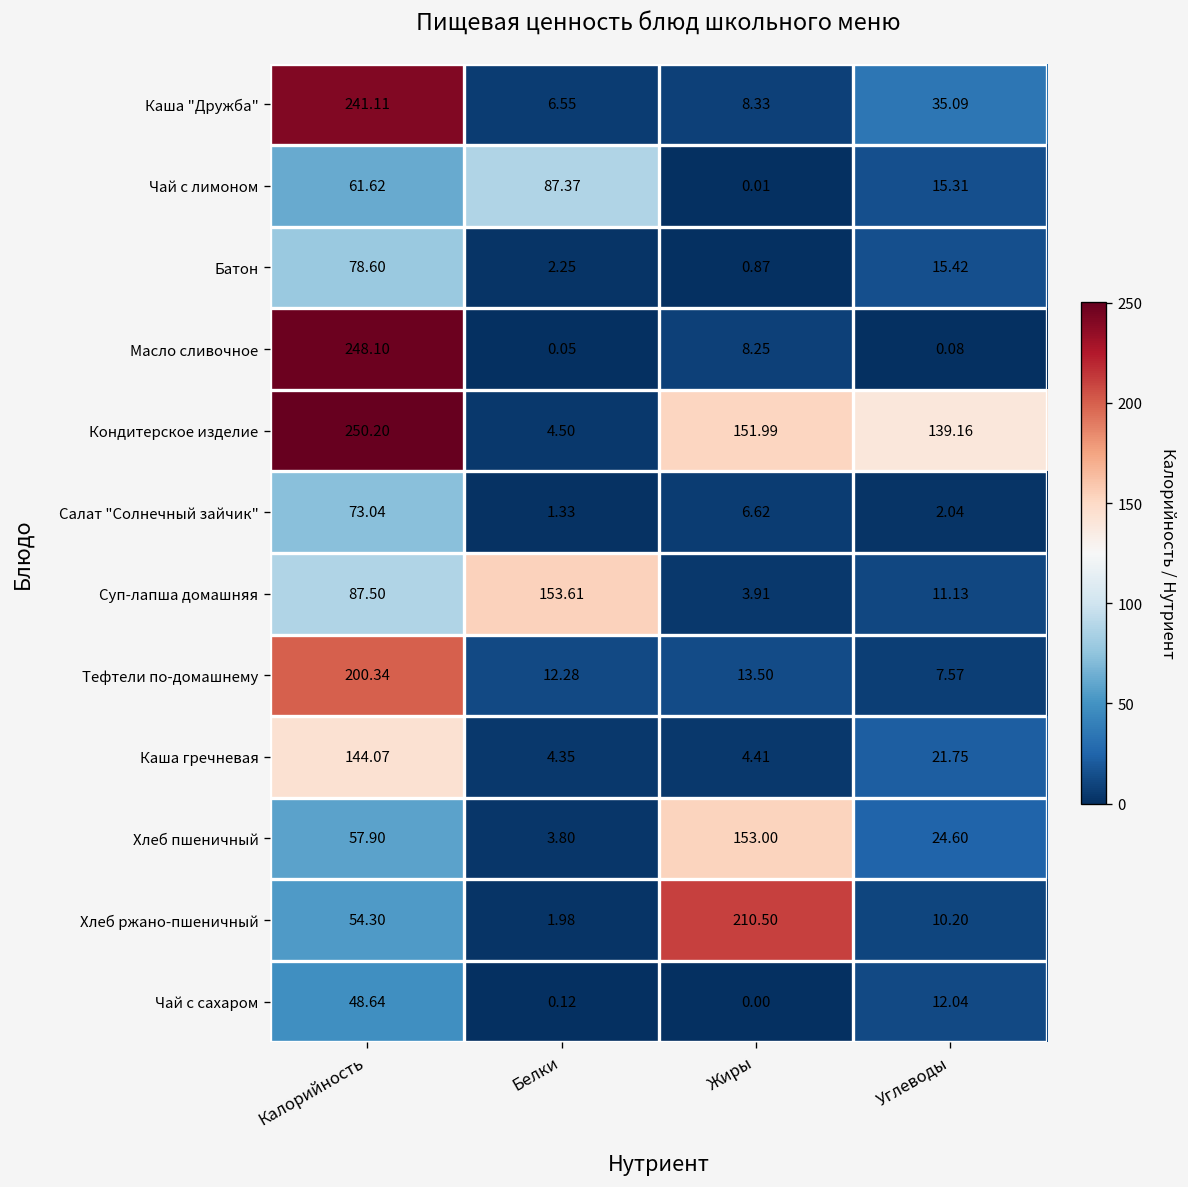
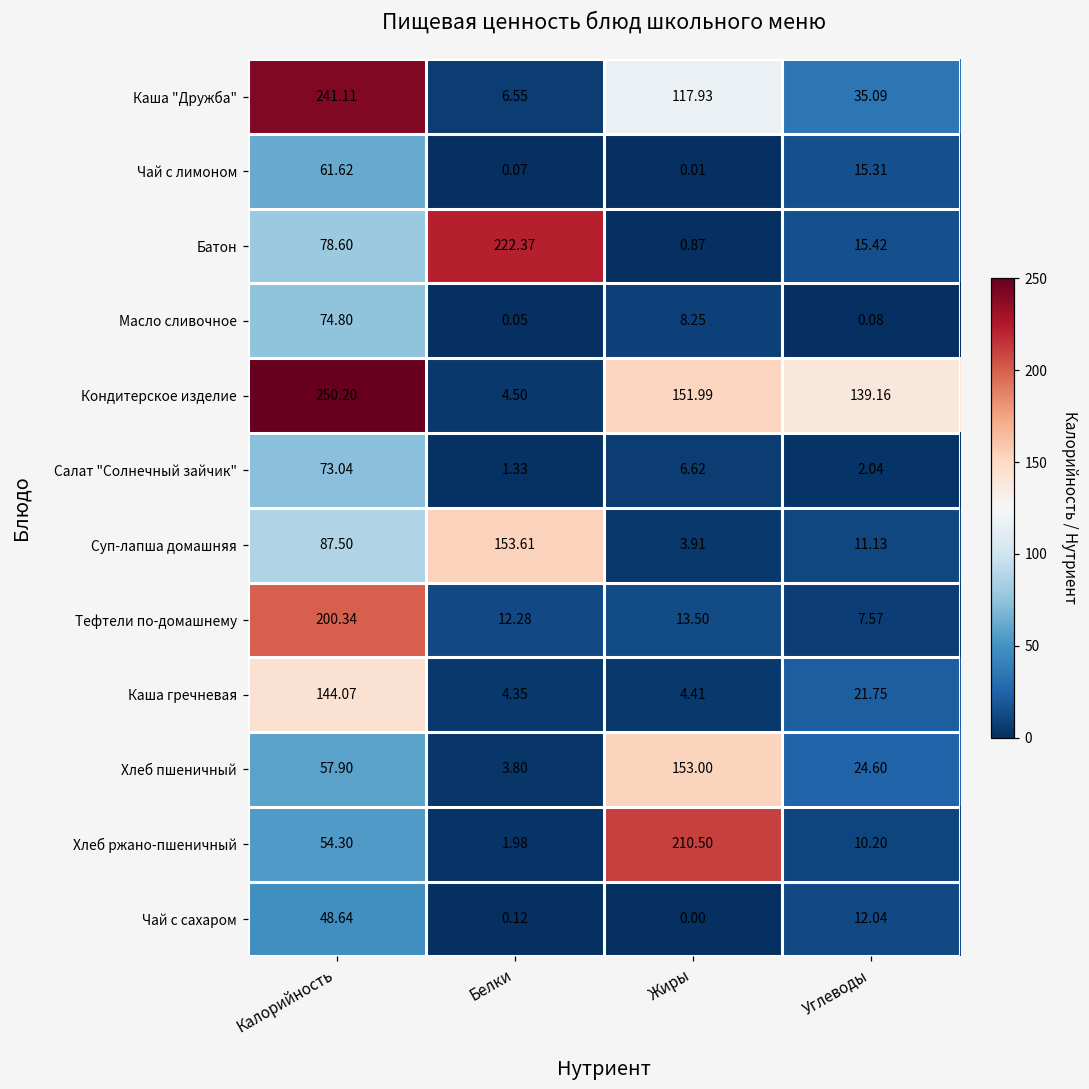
  {
    "Каша \"Дружба\"": {
      "Калорийность": 241.11,
      "Белки": 6.55,
-     "Жиры": 8.33,
+     "Жиры": 117.93,
      "Углеводы": 35.09
    },
    "Чай с лимоном": {
      "Калорийность": 61.62,
-     "Белки": 87.37,
+     "Белки": 0.07,
      "Жиры": 0.01,
      "Углеводы": 15.31
    },
    "Батон": {
      "Калорийность": 78.60,
-     "Белки": 2.25,
+     "Белки": 222.37,
      "Жиры": 0.87,
      "Углеводы": 15.42
    },
    "Масло сливочное": {
-     "Калорийность": 248.10,
+     "Калорийность": 74.80,
      "Белки": 0.05,
      "Жиры": 8.25,
      "Углеводы": 0.08
    },
    "Кондитерское изделие": {
      "Калорийность": 250.20,
      "Белки": 4.50,
      "Жиры": 151.99,
      "Углеводы": 139.16
    },
    "Салат \"Солнечный зайчик\"": {
      "Калорийность": 73.04,
      "Белки": 1.33,
      "Жиры": 6.62,
      "Углеводы": 2.04
    },
    "Суп-лапша домашняя": {
      "Калорийность": 87.50,
      "Белки": 153.61,
      "Жиры": 3.91,
      "Углеводы": 11.13
    },
    "Тефтели по-домашнему": {
      "Калорийность": 200.34,
      "Белки": 12.28,
      "Жиры": 13.50,
      "Углеводы": 7.57
    },
    "Каша гречневая": {
      "Калорийность": 144.07,
      "Белки": 4.35,
      "Жиры": 4.41,
      "Углеводы": 21.75
    },
    "Хлеб пшеничный": {
      "Калорийность": 57.90,
      "Белки": 3.80,
      "Жиры": 153.00,
      "Углеводы": 24.60
    },
    "Хлеб ржано-пшеничный": {
      "Калорийность": 54.30,
      "Белки": 1.98,
      "Жиры": 210.50,
      "Углеводы": 10.20
    },
    "Чай с сахаром": {
      "Калорийность": 48.64,
      "Белки": 0.12,
      "Жиры": 0.00,
      "Углеводы": 12.04
    }
  }
